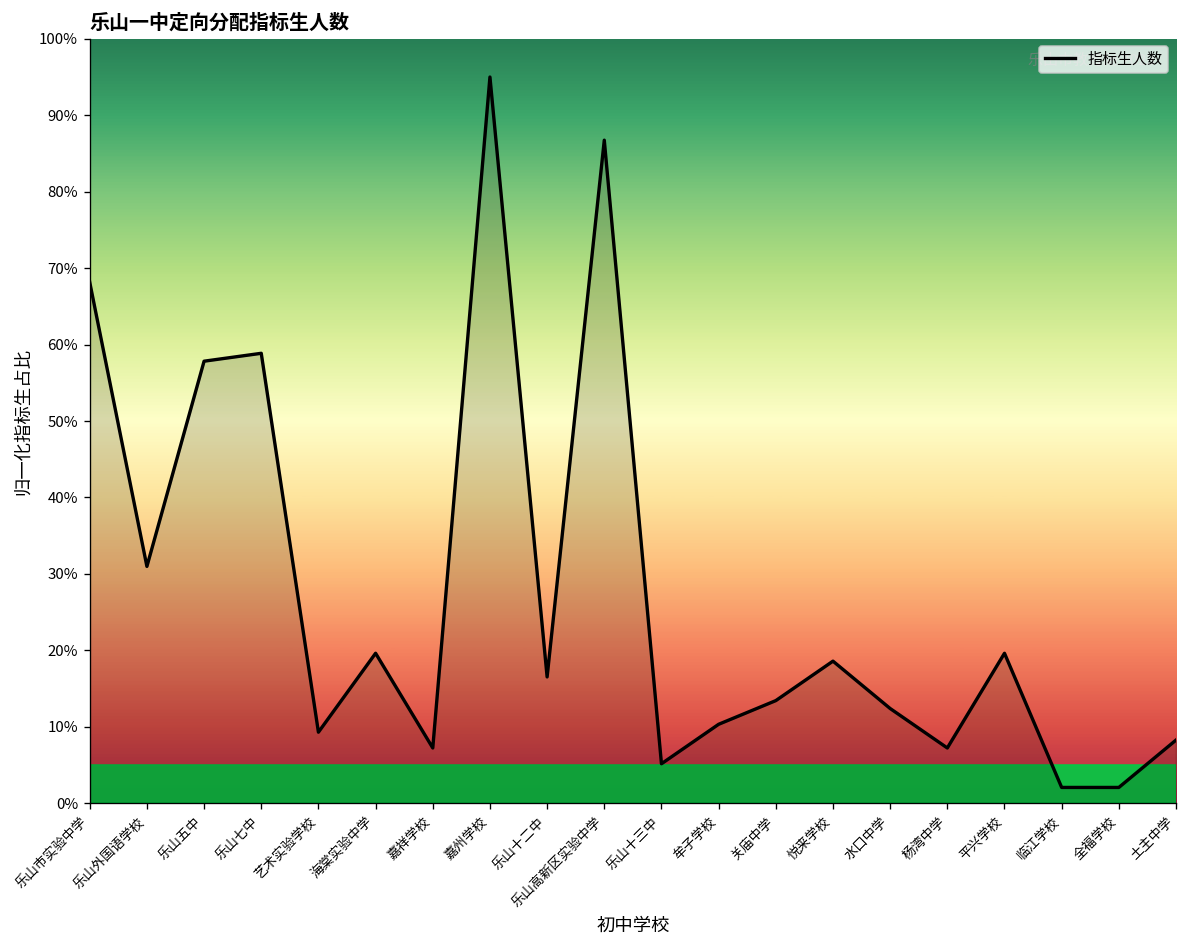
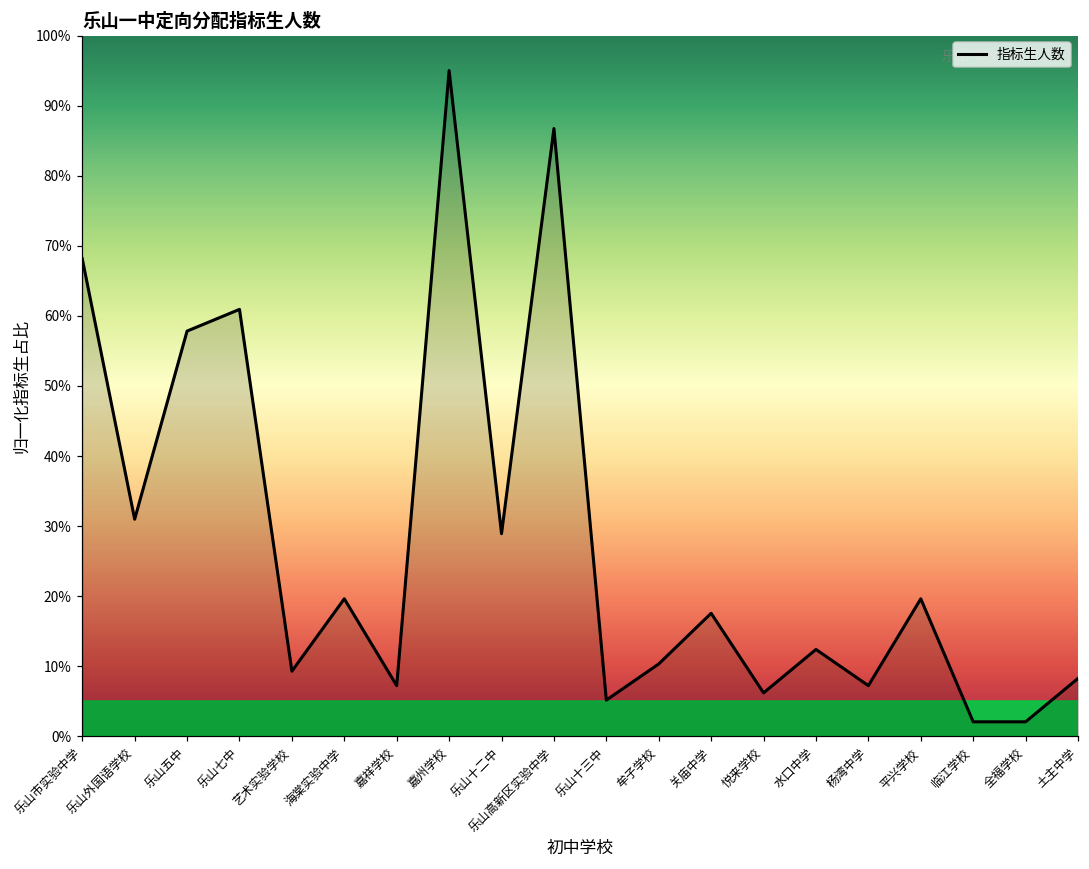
  {
    "乐山市实验中学": "68%",
    "乐山外国语学校": "31%",
    "乐山五中": "58%",
-   "乐山七中": "59%",
+   "乐山七中": "61%",
    "艺术实验学校": "9%",
    "海棠实验中学": "20%",
    "嘉祥学校": "7%",
    "嘉州学校": "95%",
-   "乐山十二中": "17%",
+   "乐山十二中": "29%",
    "乐山高新区实验中学": "87%",
    "乐山十三中": "5%",
    "牟子学校": "10%",
-   "关庙中学": "13%",
-   "悦来学校": "19%",
+   "关庙中学": "18%",
+   "悦来学校": "6%",
    "水口中学": "12%",
    "杨湾中学": "7%",
    "平兴学校": "20%",
    "土主中学": "8%"
  }
